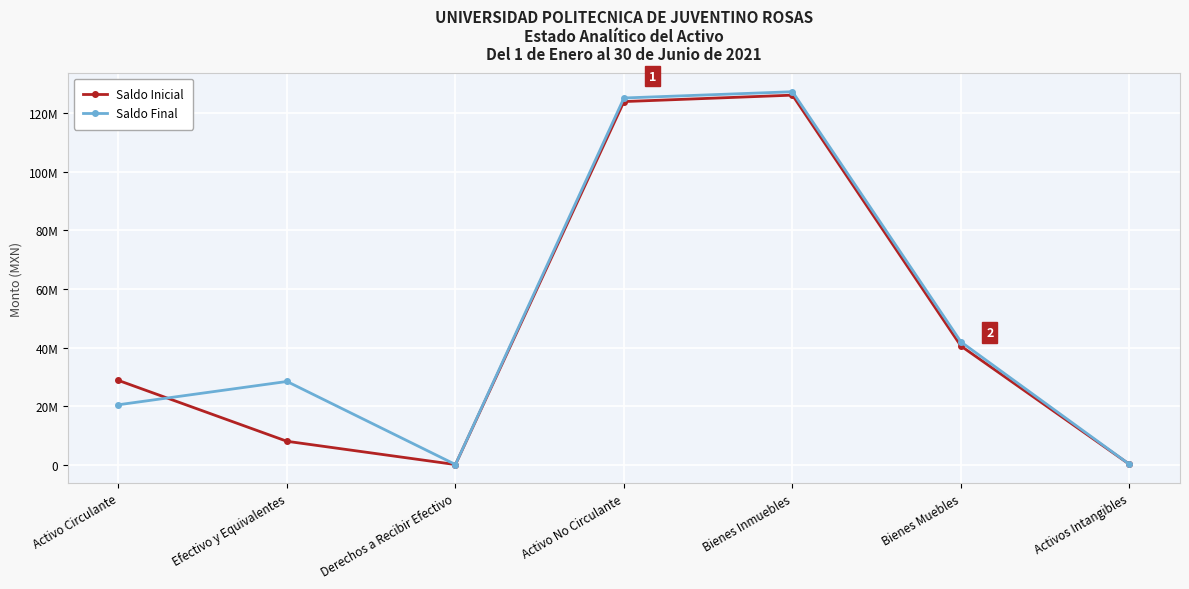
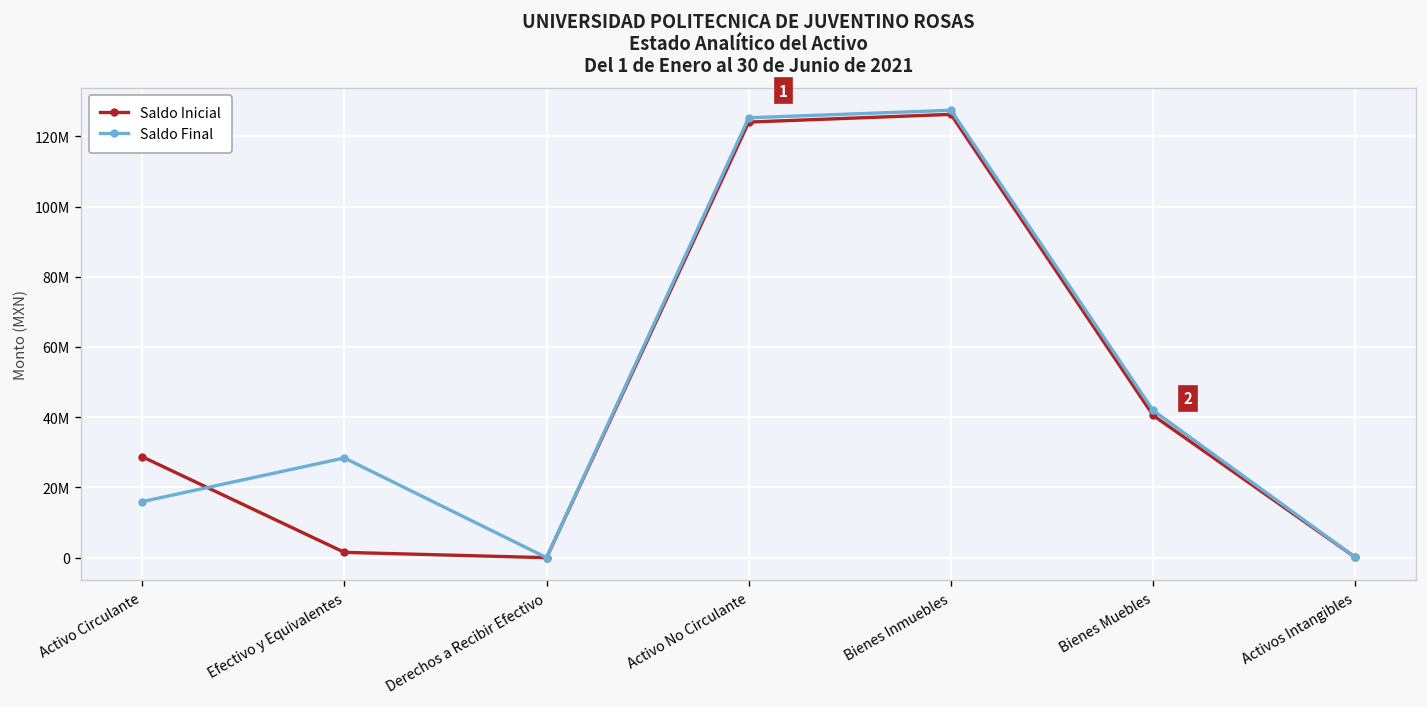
  {
    "Saldo Inicial": {
      "Activo Circulante": 29000000,
-     "Efectivo y Equivalentes": 8000000,
+     "Efectivo y Equivalentes": 2000000,
      "Activo No Circulante": 124000000,
      "Bienes Inmuebles": 126000000,
      "Bienes Muebles": 41000000
    },
    "Saldo Final": {
-     "Activo Circulante": 20000000,
+     "Activo Circulante": 16000000,
      "Efectivo y Equivalentes": 28000000,
      "Activo No Circulante": 125000000,
      "Bienes Inmuebles": 127000000,
      "Bienes Muebles": 42000000
    }
  }
